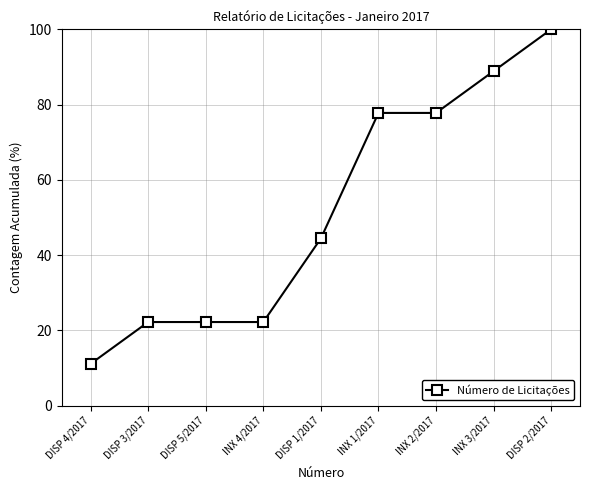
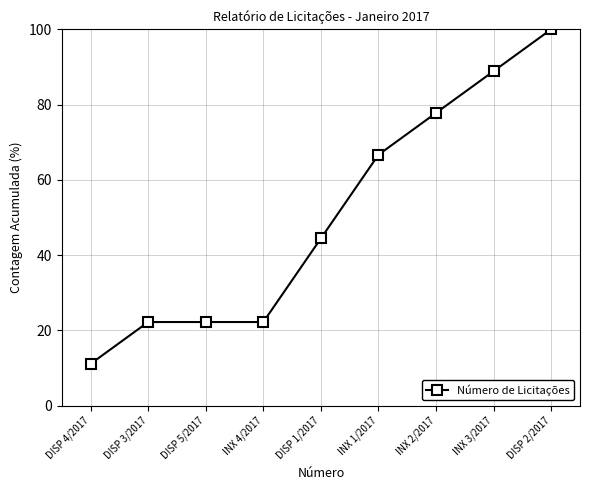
  {
    "DISP 4/2017": 11,
    "DISP 3/2017": 22,
    "DISP 5/2017": 22,
    "INX 4/2017": 22,
    "DISP 1/2017": 44,
-   "INX 1/2017": 78,
+   "INX 1/2017": 67,
    "INX 2/2017": 78,
    "INX 3/2017": 89,
    "DISP 2/2017": 100
  }
